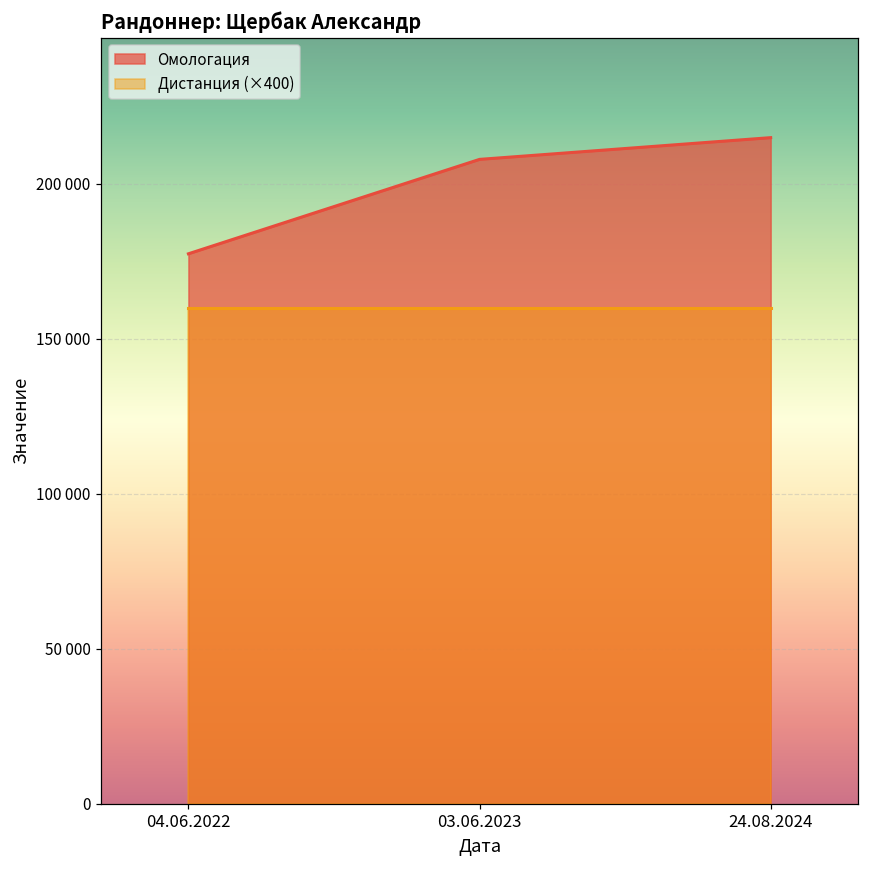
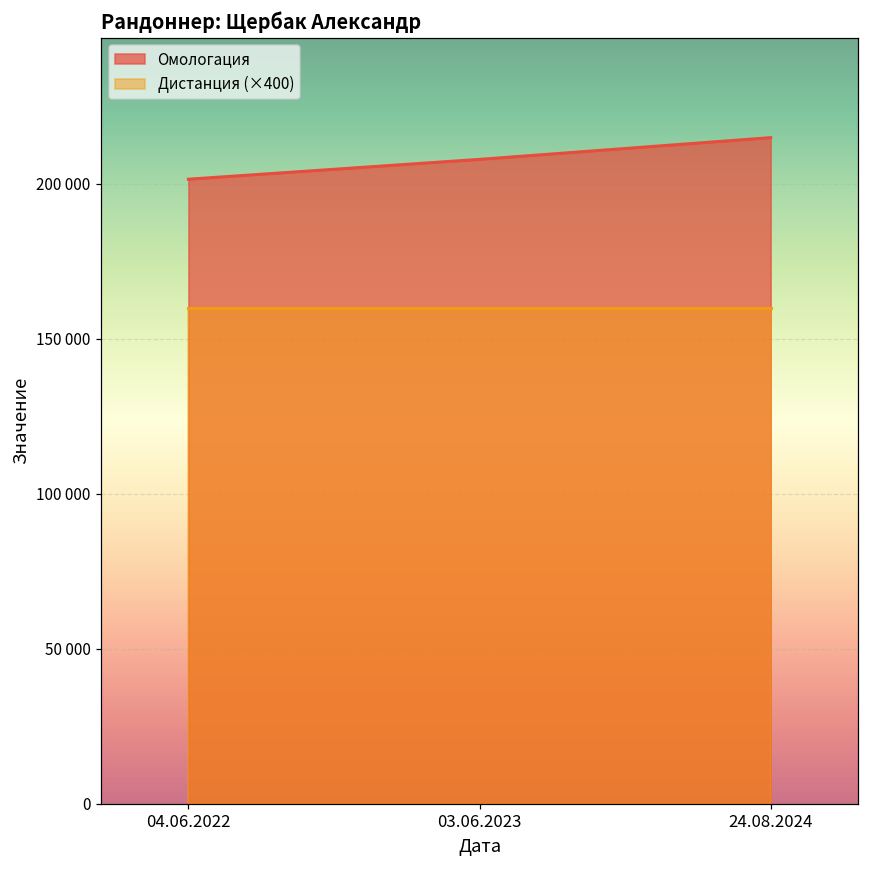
  {
    "Омологация": {
-     "04.06.2022": 177000,
+     "04.06.2022": 201000,
      "03.06.2023": 208000,
      "24.08.2024": 215000
    },
    "Дистанция (×400)": {
      "04.06.2022": 160000,
      "03.06.2023": 160000,
      "24.08.2024": 160000
    }
  }
